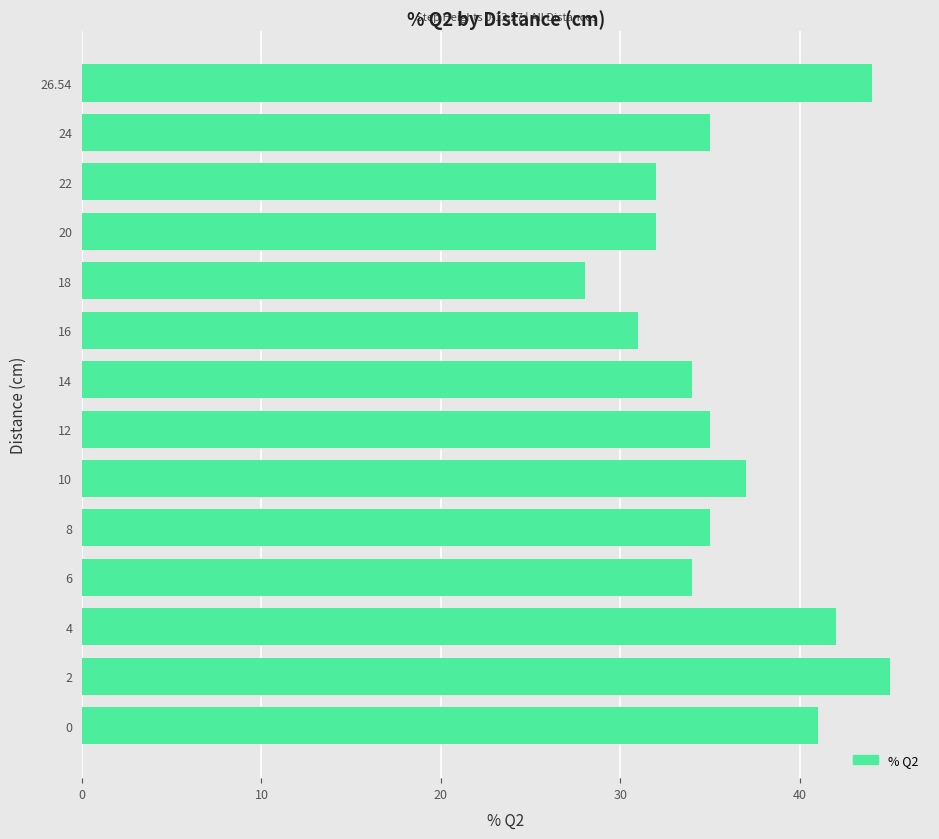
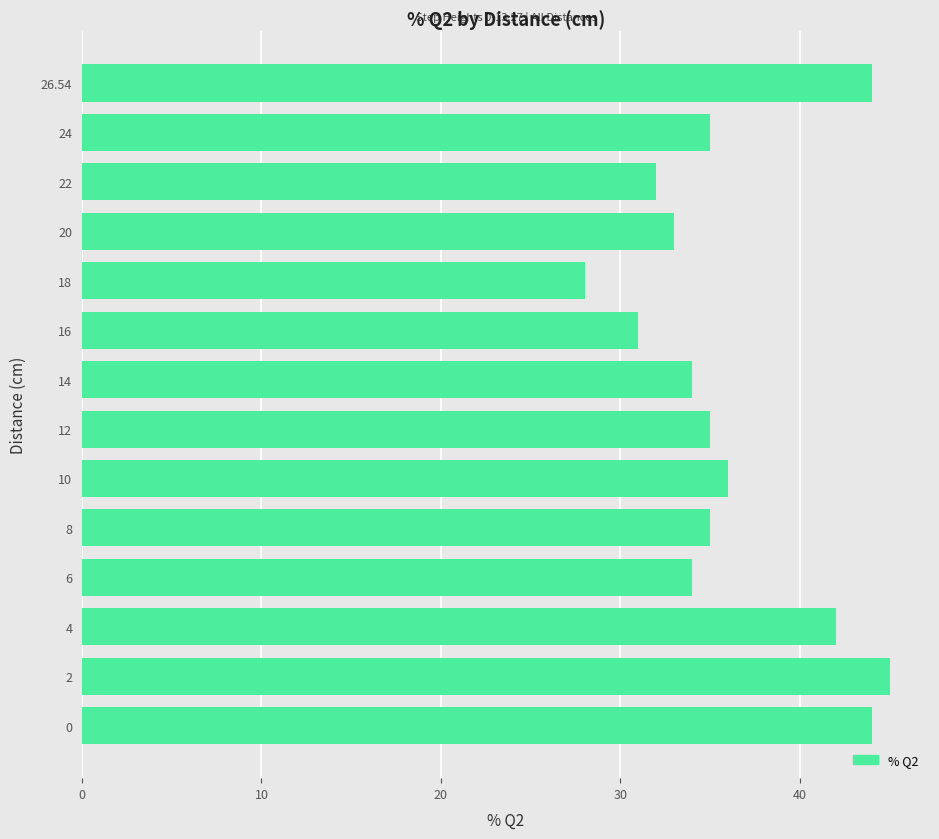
  {
    "26.54": 44,
    "24": 35,
    "22": 32,
-   "20": 32,
+   "20": 33,
    "18": 28,
    "16": 31,
    "14": 34,
    "12": 35,
-   "10": 37,
+   "10": 36,
    "8": 35,
    "6": 34,
    "4": 42,
    "2": 45,
-   "0": 41
+   "0": 44
  }
